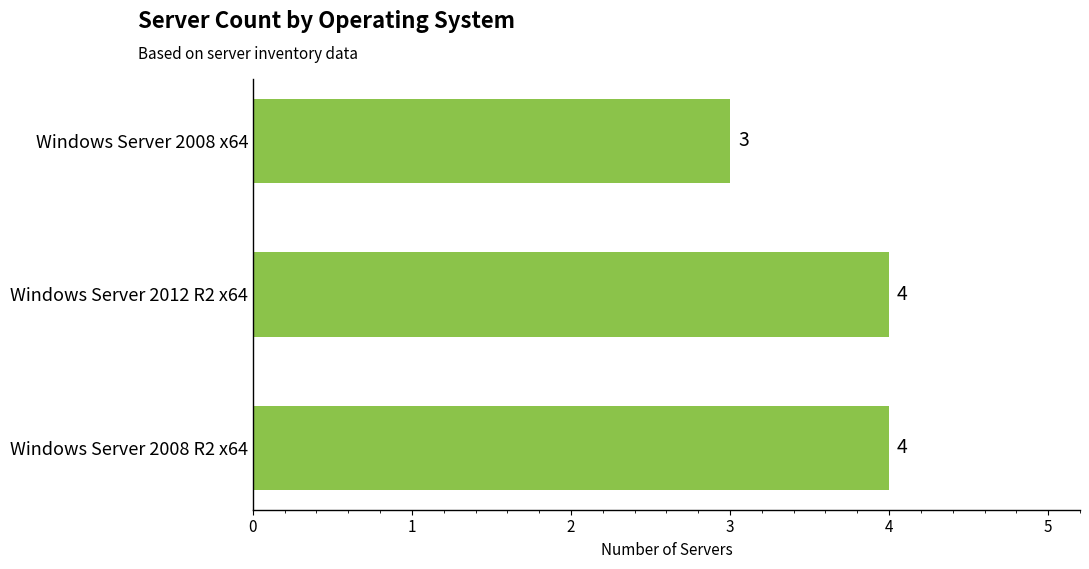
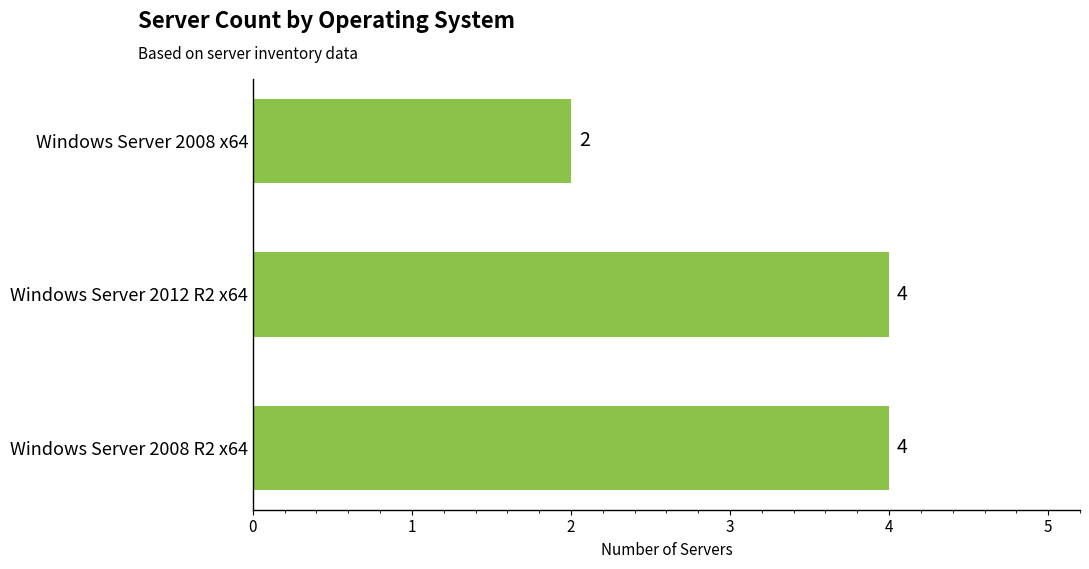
  {
-   "Windows Server 2008 x64": 3,
+   "Windows Server 2008 x64": 2,
    "Windows Server 2012 R2 x64": 4,
    "Windows Server 2008 R2 x64": 4
  }
